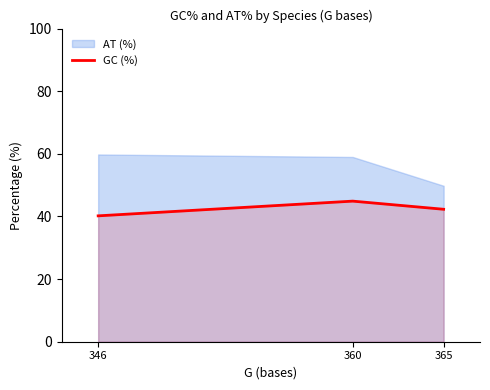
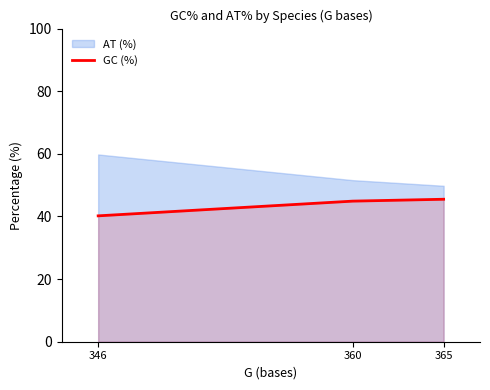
  {
    "GC (%)": {
      "346": 40,
      "360": 45,
-     "365": 42
+     "365": 46
    },
    "AT (%)": {
      "346": 60,
-     "360": 59,
+     "360": 52,
      "365": 50
    }
  }
